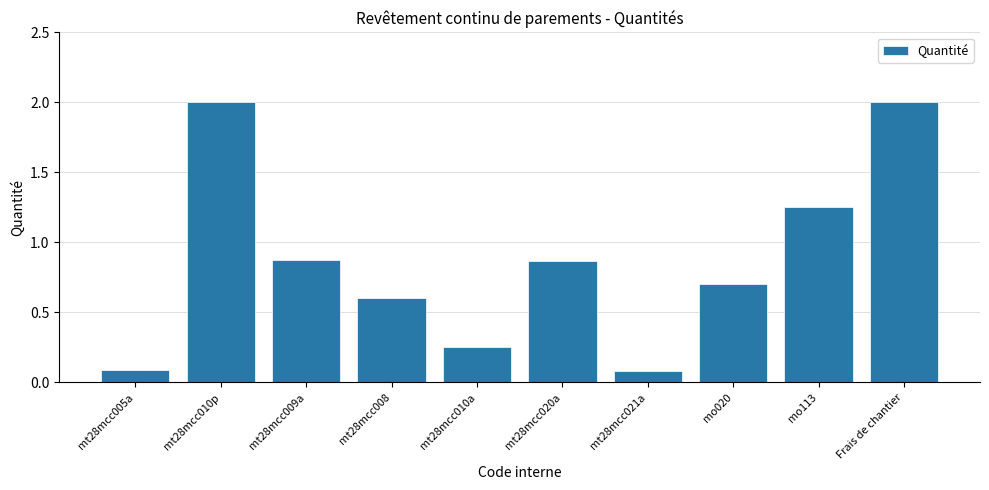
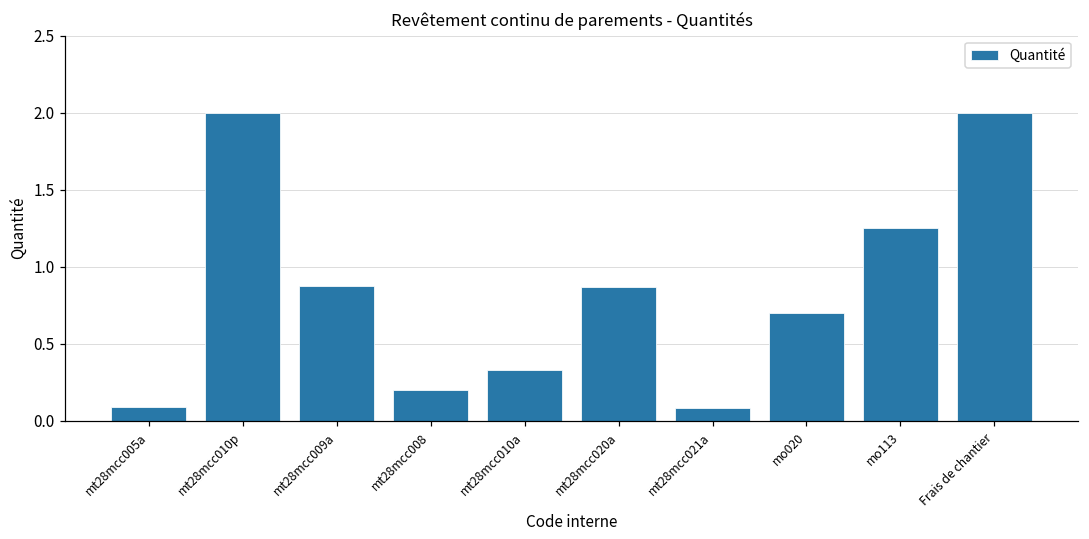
  {
    "mt28mcc005a": 0.09,
    "mt28mcc010p": 2.00,
    "mt28mcc009a": 0.88,
-   "mt28mcc008": 0.6,
-   "mt28mcc010a": 0.25,
+   "mt28mcc008": 0.2,
+   "mt28mcc010a": 0.33,
    "mt28mcc020a": 0.87,
    "mt28mcc021a": 0.08,
    "mo020": 0.70,
    "mo113": 1.25,
    "Frais de chantier": 2.00
  }
